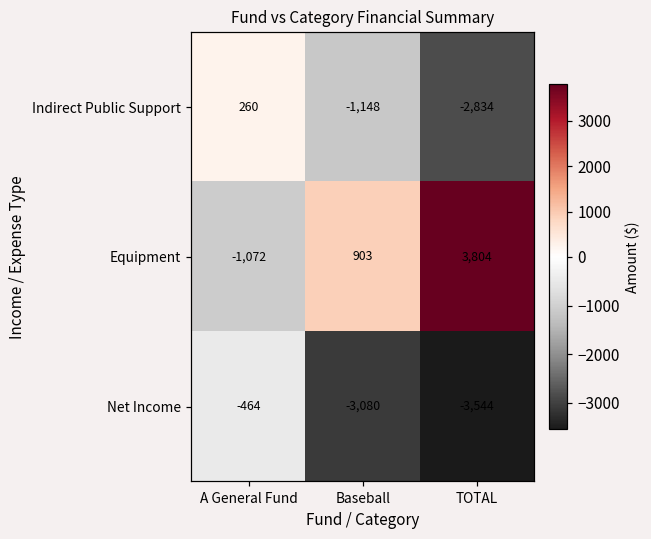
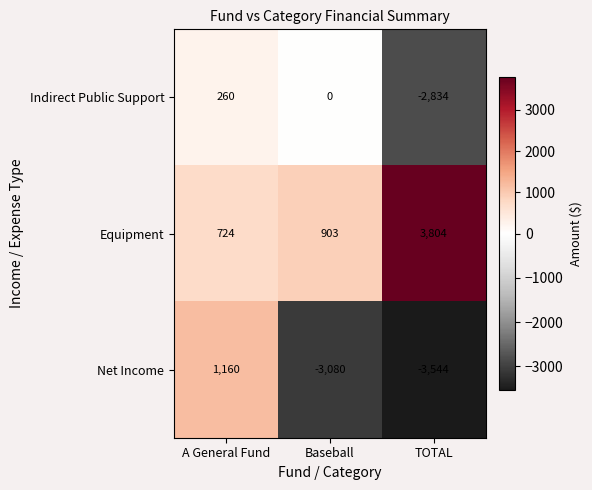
  {
    "Indirect Public Support": {
      "A General Fund": "260",
-     "Baseball": "-1,148",
+     "Baseball": "0",
      "TOTAL": "-2,834"
    },
    "Equipment": {
-     "A General Fund": "-1,072",
+     "A General Fund": "724",
      "Baseball": "903",
      "TOTAL": "3,804"
    },
    "Net Income": {
-     "A General Fund": "-464",
+     "A General Fund": "1,160",
      "Baseball": "-3,080"
    }
  }
